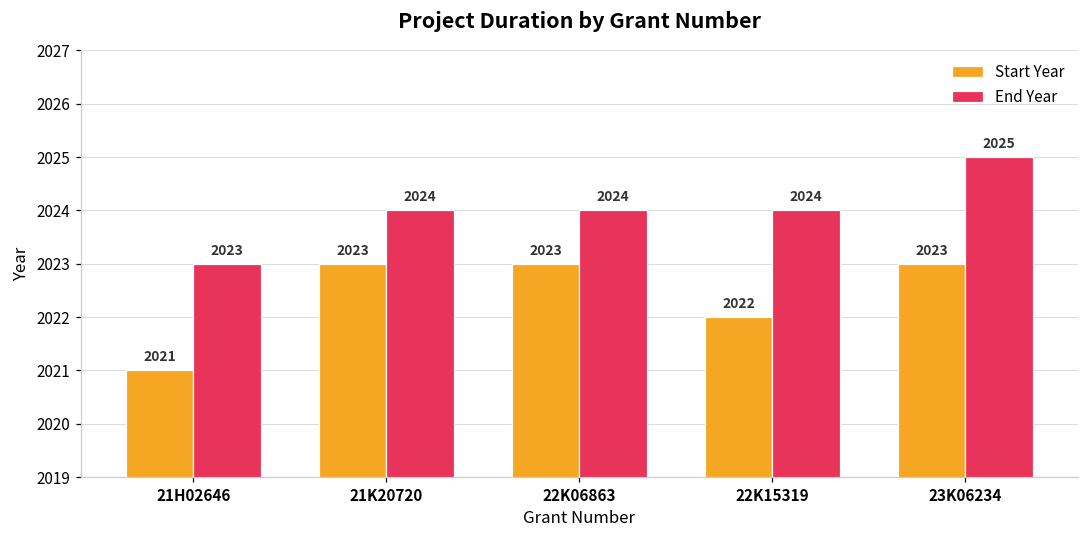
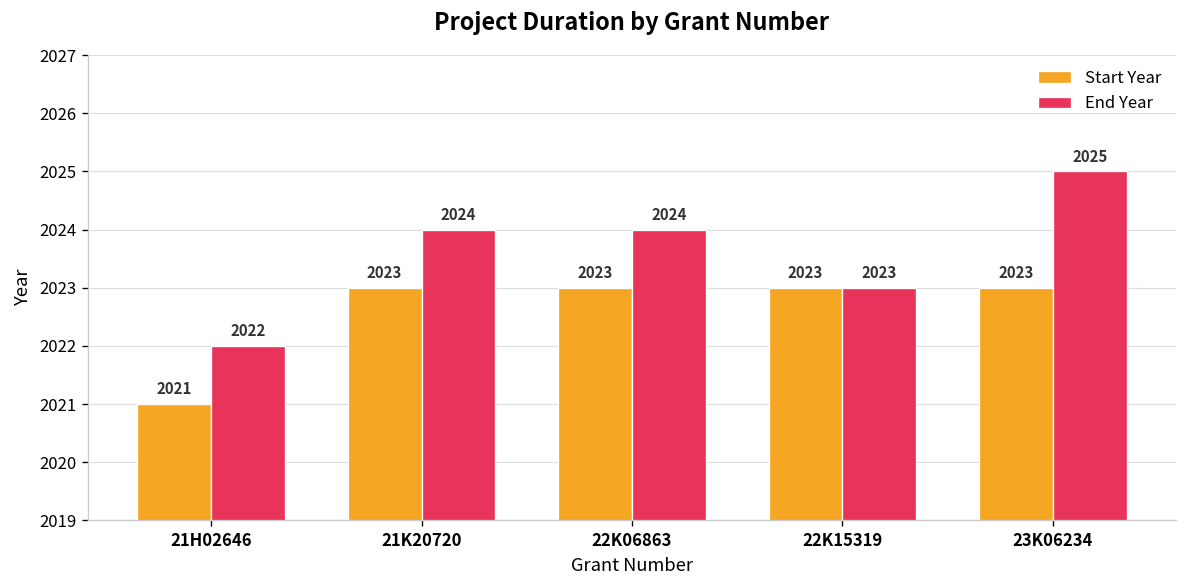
  {
    "Start Year": {
      "21H02646": 2021,
      "21K20720": 2023,
      "22K06863": 2023,
-     "22K15319": 2022,
+     "22K15319": 2023,
      "23K06234": 2023
    },
    "End Year": {
-     "21H02646": 2023,
+     "21H02646": 2022,
      "21K20720": 2024,
      "22K06863": 2024,
-     "22K15319": 2024,
+     "22K15319": 2023,
      "23K06234": 2025
    }
  }
